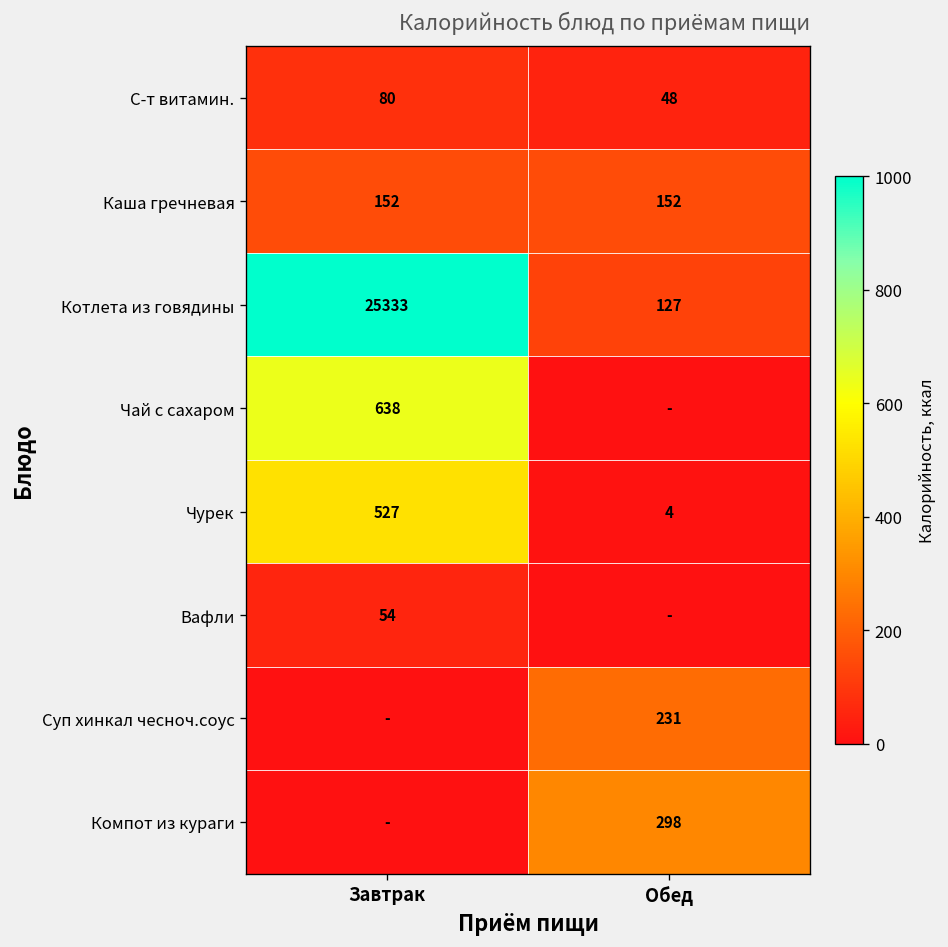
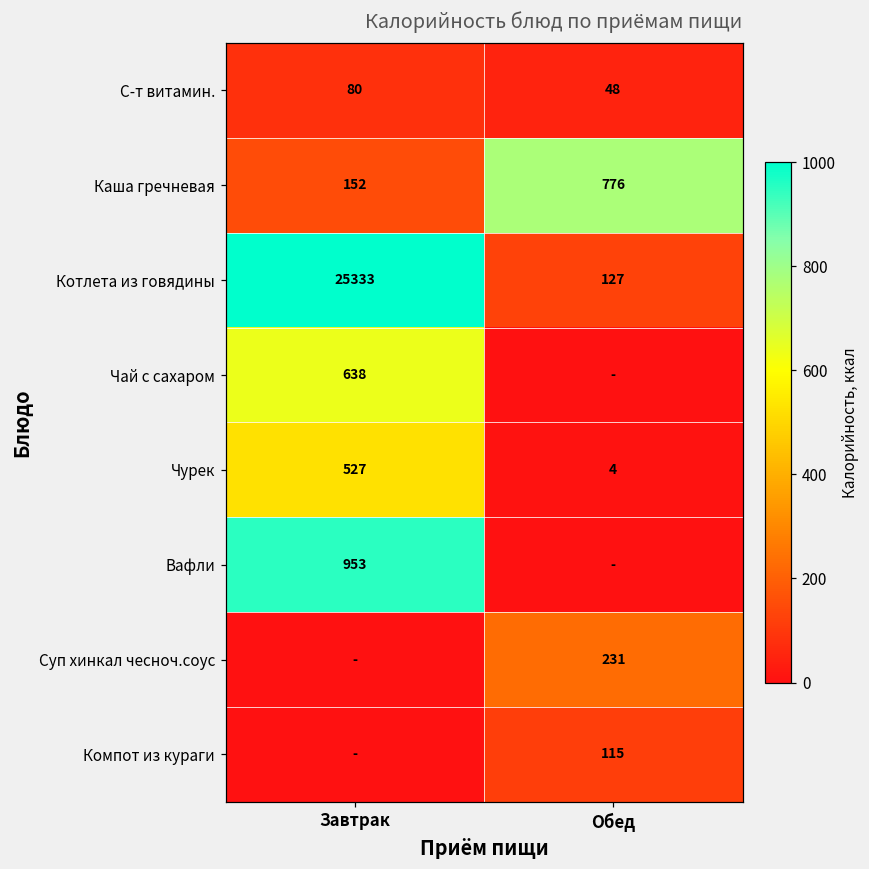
  {
    "С-т витамин.": {
      "Завтрак": 80,
      "Обед": 48
    },
    "Каша гречневая": {
      "Завтрак": 152,
-     "Обед": 152
+     "Обед": 776
    },
    "Котлета из говядины": {
      "Завтрак": 25333,
      "Обед": 127
    },
    "Чай с сахаром": {
      "Завтрак": 638
    },
    "Чурек": {
      "Завтрак": 527,
      "Обед": 4
    },
    "Вафли": {
-     "Завтрак": 54
+     "Завтрак": 953
    },
    "Суп хинкал чесноч.соус": {
      "Обед": 231
    },
    "Компот из кураги": {
-     "Обед": 298
+     "Обед": 115
    }
  }
